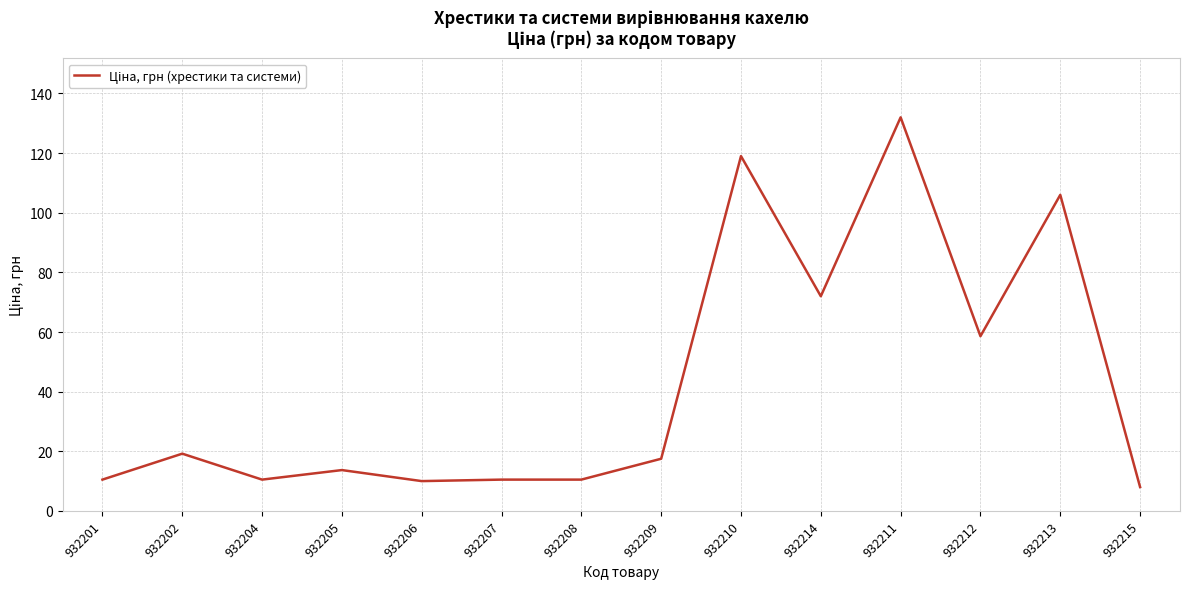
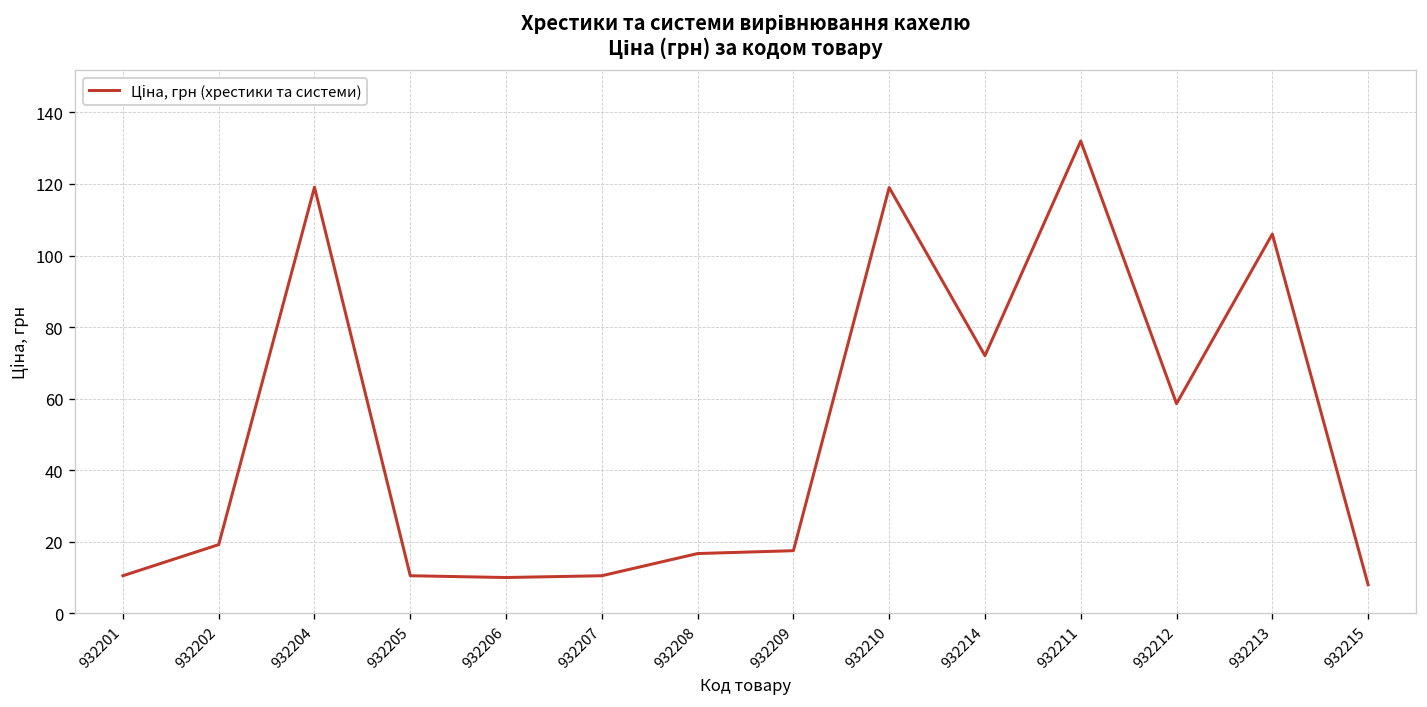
  {
    "932201": 11,
    "932202": 19,
-   "932204": 11,
-   "932205": 14,
+   "932204": 119,
+   "932205": 11,
    "932206": 10,
    "932207": 11,
-   "932208": 11,
+   "932208": 17,
    "932209": 18,
    "932210": 119,
    "932214": 72,
    "932211": 132,
    "932212": 59,
    "932213": 106,
    "932215": 8
  }
